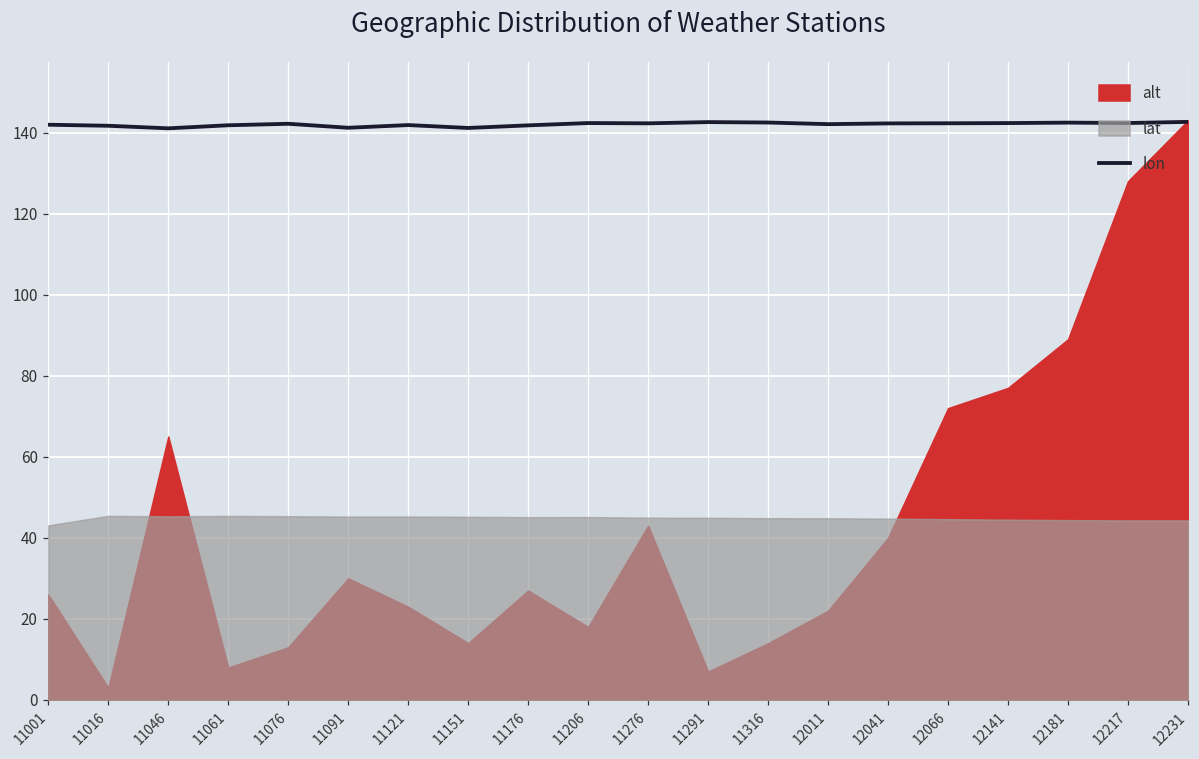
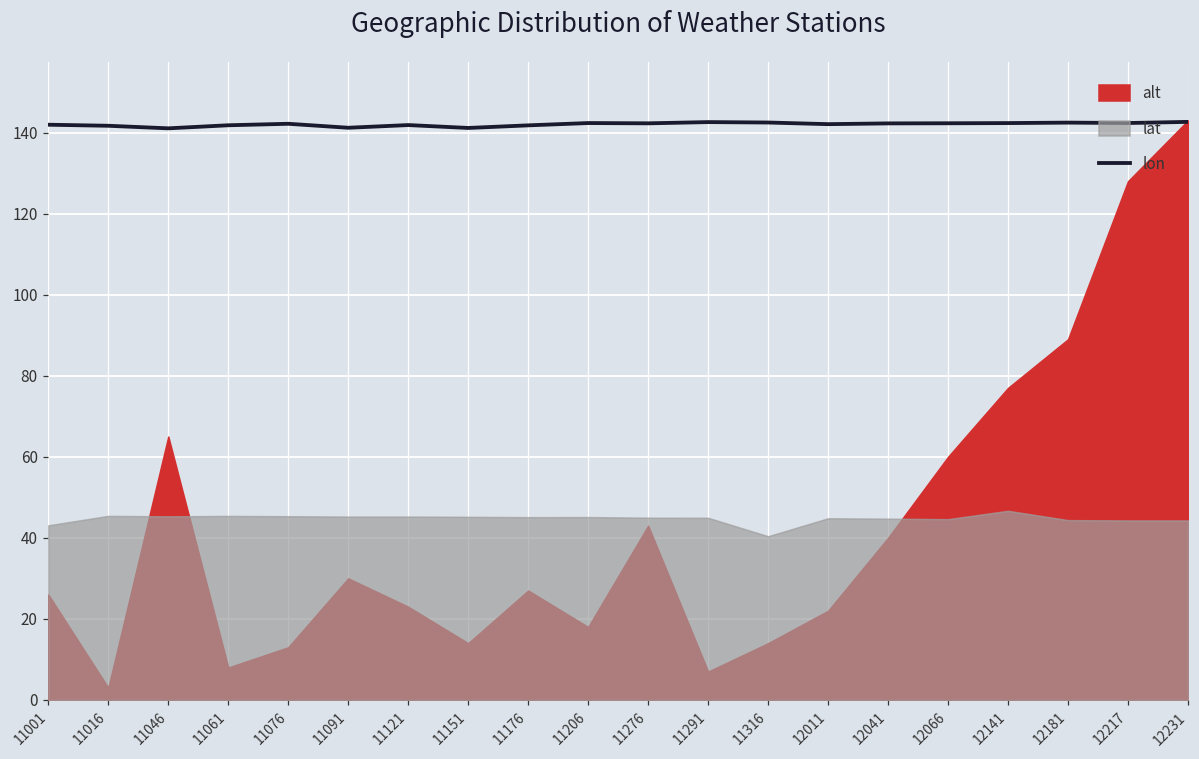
  {
    "lon": {
      "11001": 142,
      "11016": 142,
      "11046": 141,
      "11061": 142,
      "11076": 142,
      "11091": 141,
      "11121": 142,
      "11151": 141,
      "11176": 142,
      "11206": 142,
      "11276": 142,
      "11291": 143,
      "11316": 142,
      "12011": 142,
      "12041": 142,
      "12066": 142,
      "12141": 142,
      "12181": 142,
      "12217": 142
    },
    "alt": {
      "11001": 26,
      "11016": 3,
      "11046": 65,
      "11061": 8,
      "11076": 13,
      "11091": 30,
      "11121": 23,
      "11151": 14,
      "11176": 27,
      "11206": 18,
      "11276": 43,
      "11291": 7,
      "11316": 14,
      "12011": 22,
      "12041": 40,
-     "12066": 72,
+     "12066": 60,
      "12141": 77,
      "12181": 89,
      "12217": 128
    },
    "lat": {
      "11001": 43,
      "11016": 45,
      "11046": 45,
      "11061": 45,
      "11076": 45,
      "11091": 45,
      "11121": 45,
      "11151": 45,
      "11176": 45,
      "11206": 45,
      "11276": 45,
      "11291": 45,
-     "11316": 45,
+     "11316": 40,
      "12011": 45,
      "12041": 45,
      "12066": 45,
-     "12141": 44,
+     "12141": 47,
      "12181": 44,
      "12217": 44,
      "12231": 44
    }
  }
